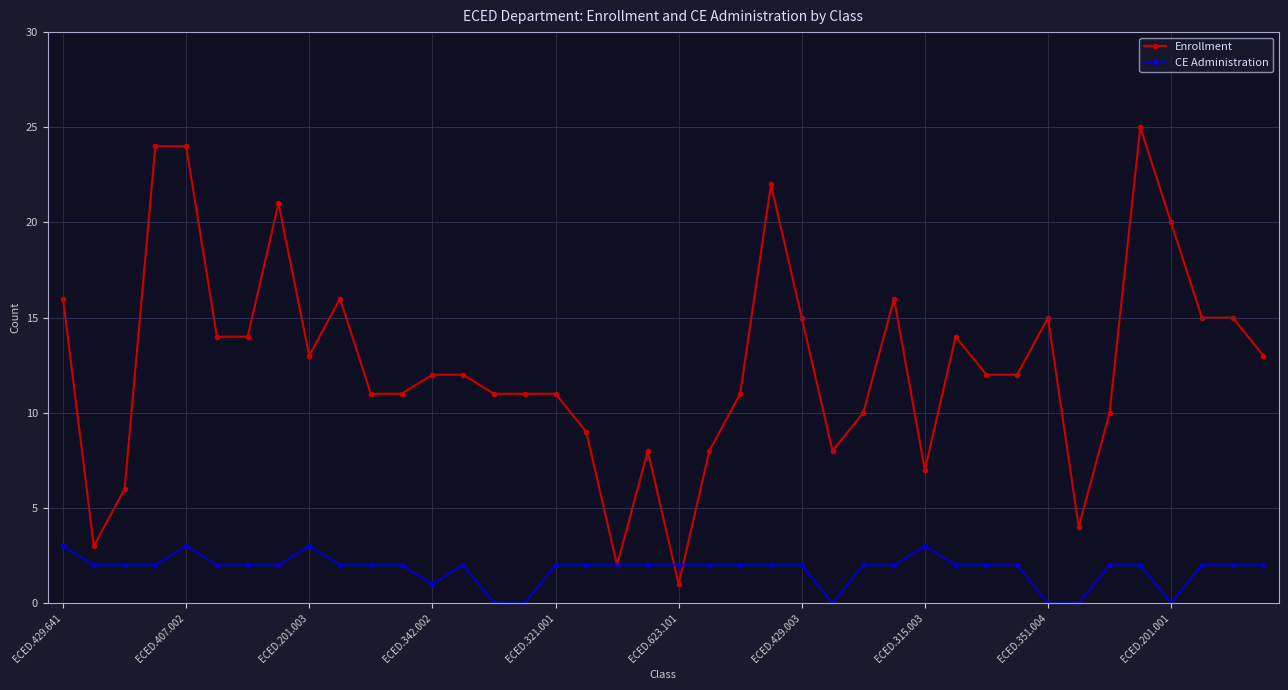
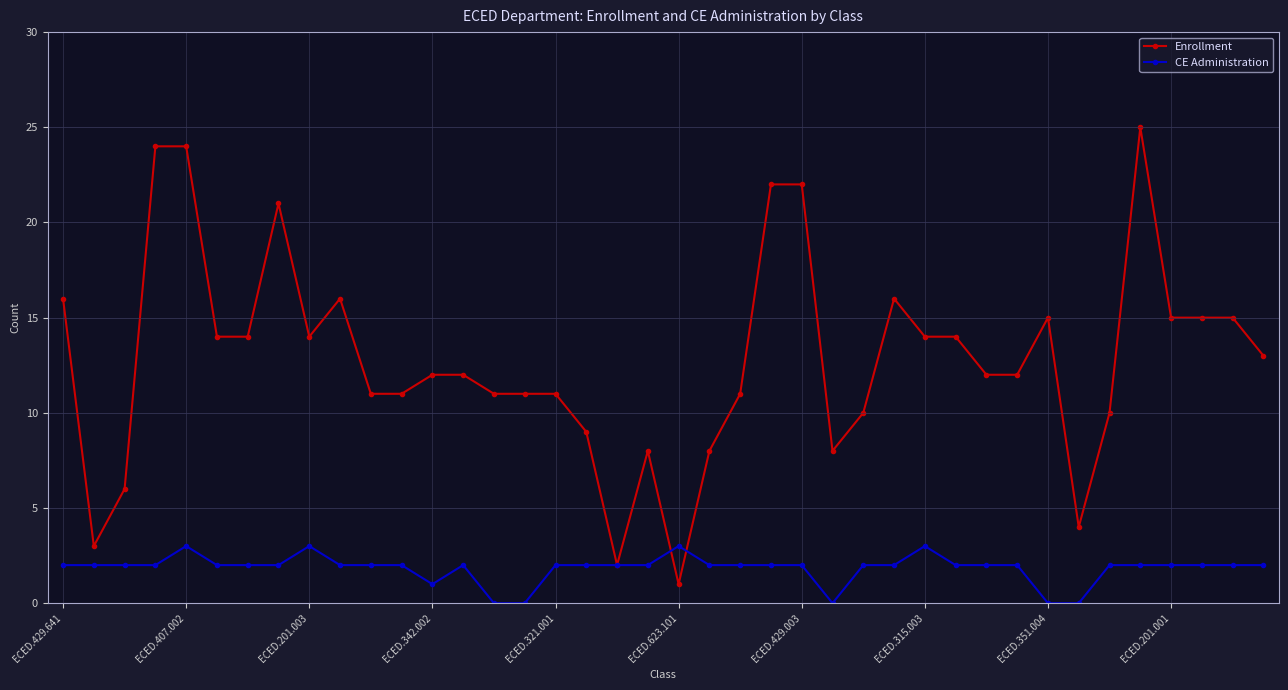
  {
    "Enrollment": {
      "ECED.429.641": 16,
      "ECED.407.002": 24,
-     "ECED.201.003": 13,
+     "ECED.201.003": 14,
      "ECED.342.002": 12,
      "ECED.321.001": 11,
      "ECED.623.101": 1,
-     "ECED.429.003": 15,
-     "ECED.315.003": 7,
+     "ECED.429.003": 22,
+     "ECED.315.003": 14,
      "ECED.351.004": 15,
-     "ECED.201.001": 20
+     "ECED.201.001": 15
    },
    "CE Administration": {
-     "ECED.429.641": 3,
+     "ECED.429.641": 2,
      "ECED.407.002": 3,
      "ECED.201.003": 3,
      "ECED.342.002": 1,
      "ECED.321.001": 2,
-     "ECED.623.101": 2,
+     "ECED.623.101": 3,
      "ECED.429.003": 2,
      "ECED.315.003": 3,
      "ECED.351.004": 0,
-     "ECED.201.001": 0
+     "ECED.201.001": 2
    }
  }
